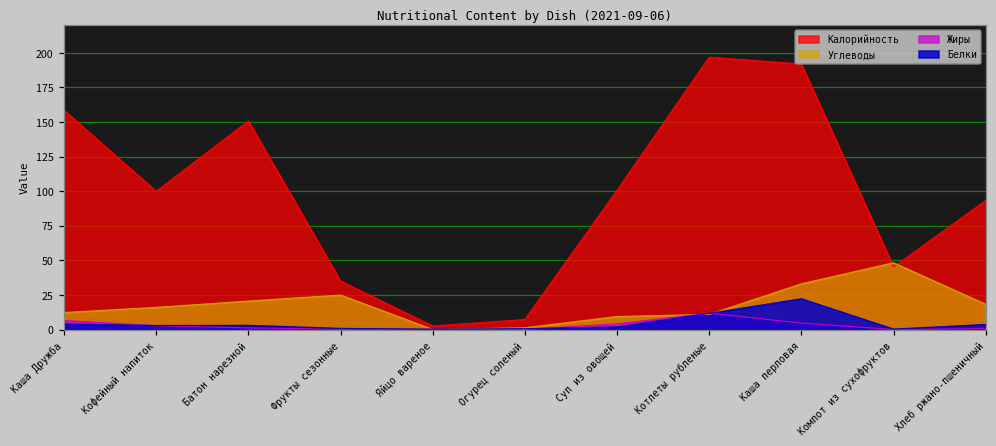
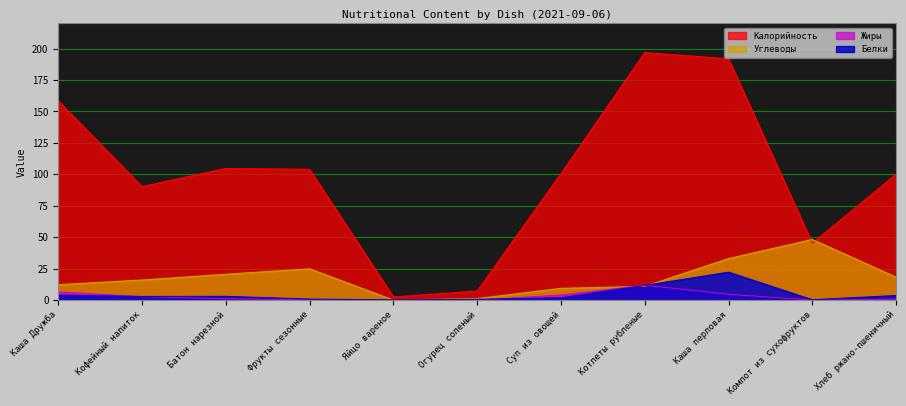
  {
    "Калорийность": {
      "Каша Дружба": 158,
-     "Кофейный напиток": 100,
-     "Батон нарезной": 151,
-     "Фрукты сезонные": 35,
+     "Кофейный напиток": 90,
+     "Батон нарезной": 105,
+     "Фрукты сезонные": 104,
      "Яйцо вареное": 3,
      "Огурец соленый": 7,
      "Суп из овощей": 101,
      "Котлеты рубленые": 197,
      "Каша перловая": 192,
      "Компот из сухофруктов": 45,
-     "Хлеб ржано-пшеничный": 93
+     "Хлеб ржано-пшеничный": 100
    },
    "Углеводы": {
      "Каша Дружба": 12,
      "Кофейный напиток": 16,
      "Батон нарезной": 21,
      "Фрукты сезонные": 25,
      "Суп из овощей": 9,
      "Каша перловая": 33,
      "Компот из сухофруктов": 48,
      "Хлеб ржано-пшеничный": 18
    },
    "Жиры": {
      "Каша Дружба": 7,
      "Суп из овощей": 4,
      "Каша перловая": 5,
      "Хлеб ржано-пшеничный": 1
    },
    "Белки": {
      "Каша Дружба": 4,
      "Суп из овощей": 2,
      "Каша перловая": 22,
      "Хлеб ржано-пшеничный": 4
    }
  }
